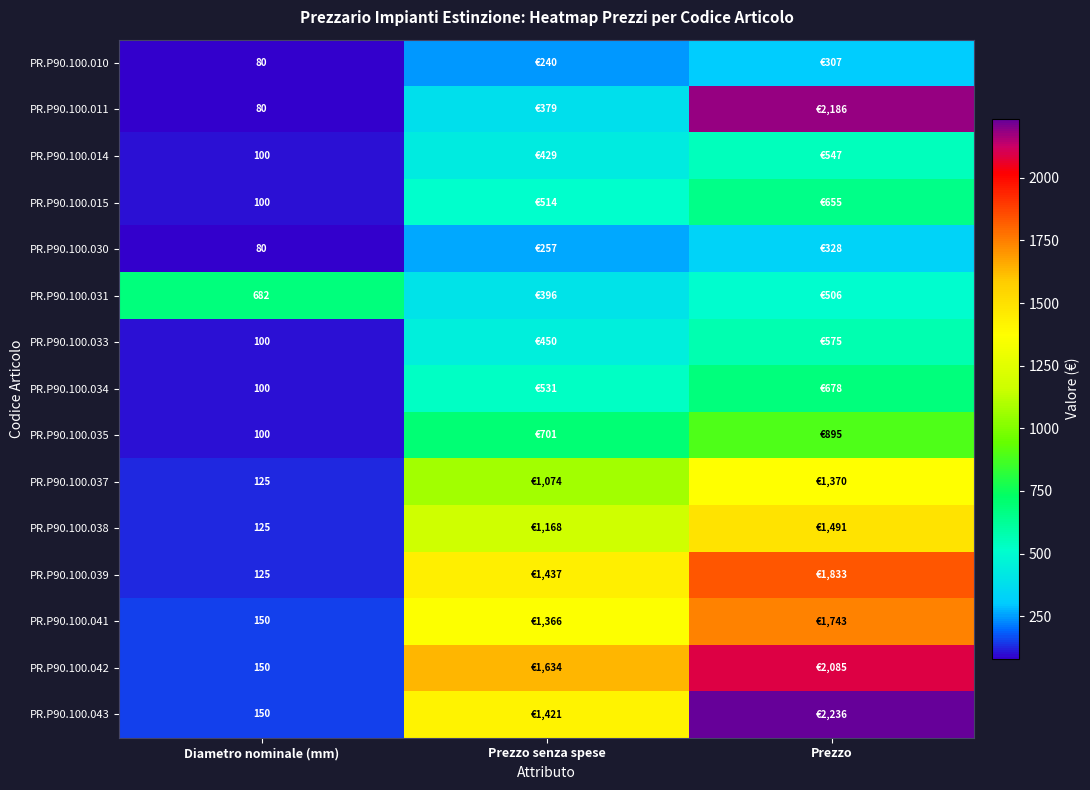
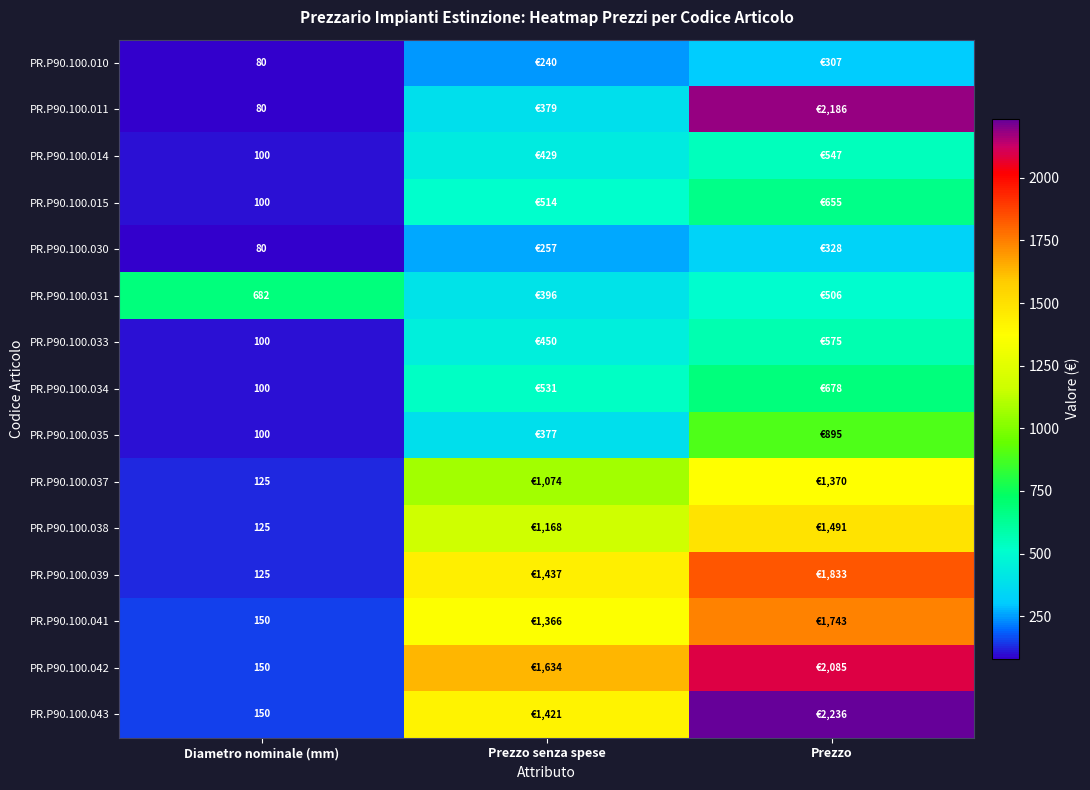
  {
    "PR.P90.100.010": {
      "Diametro nominale (mm)": "80",
      "Prezzo senza spese": "€240",
      "Prezzo": "€307"
    },
    "PR.P90.100.011": {
      "Diametro nominale (mm)": "80",
      "Prezzo senza spese": "€379",
      "Prezzo": "€2,186"
    },
    "PR.P90.100.014": {
      "Diametro nominale (mm)": "100",
      "Prezzo senza spese": "€429",
      "Prezzo": "€547"
    },
    "PR.P90.100.015": {
      "Diametro nominale (mm)": "100",
      "Prezzo senza spese": "€514",
      "Prezzo": "€655"
    },
    "PR.P90.100.030": {
      "Diametro nominale (mm)": "80",
      "Prezzo senza spese": "€257",
      "Prezzo": "€328"
    },
    "PR.P90.100.031": {
      "Diametro nominale (mm)": "682",
      "Prezzo senza spese": "€396",
      "Prezzo": "€506"
    },
    "PR.P90.100.033": {
      "Diametro nominale (mm)": "100",
      "Prezzo senza spese": "€450",
      "Prezzo": "€575"
    },
    "PR.P90.100.034": {
      "Diametro nominale (mm)": "100",
      "Prezzo senza spese": "€531",
      "Prezzo": "€678"
    },
    "PR.P90.100.035": {
      "Diametro nominale (mm)": "100",
-     "Prezzo senza spese": "€701",
+     "Prezzo senza spese": "€377",
      "Prezzo": "€895"
    },
    "PR.P90.100.037": {
      "Diametro nominale (mm)": "125",
      "Prezzo senza spese": "€1,074",
      "Prezzo": "€1,370"
    },
    "PR.P90.100.038": {
      "Diametro nominale (mm)": "125",
      "Prezzo senza spese": "€1,168",
      "Prezzo": "€1,491"
    },
    "PR.P90.100.039": {
      "Diametro nominale (mm)": "125",
      "Prezzo senza spese": "€1,437",
      "Prezzo": "€1,833"
    },
    "PR.P90.100.041": {
      "Diametro nominale (mm)": "150",
      "Prezzo senza spese": "€1,366",
      "Prezzo": "€1,743"
    },
    "PR.P90.100.042": {
      "Diametro nominale (mm)": "150",
      "Prezzo senza spese": "€1,634",
      "Prezzo": "€2,085"
    },
    "PR.P90.100.043": {
      "Diametro nominale (mm)": "150",
      "Prezzo senza spese": "€1,421",
      "Prezzo": "€2,236"
    }
  }
